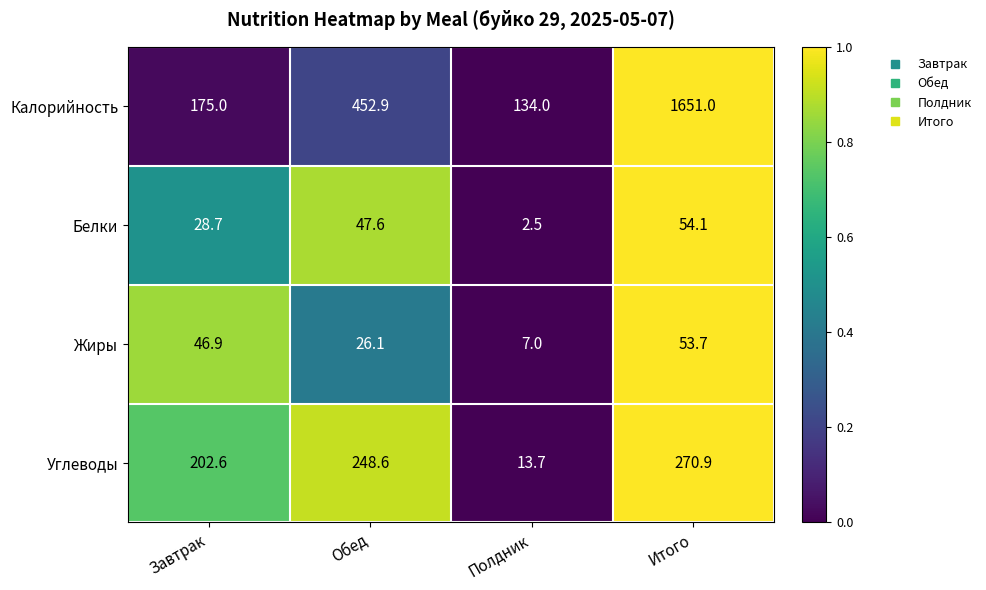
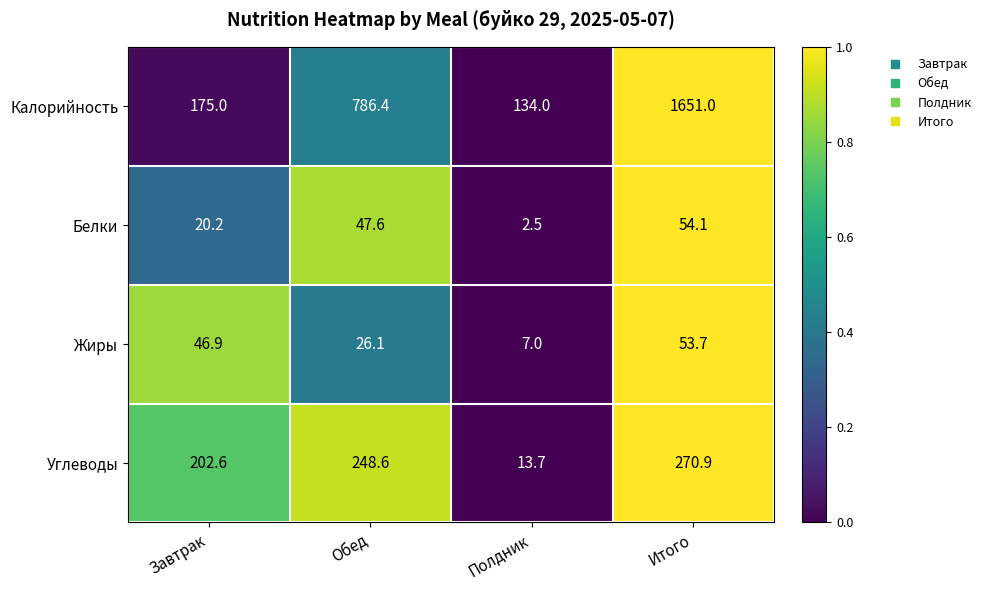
  {
    "Калорийность": {
      "Завтрак": 175.0,
-     "Обед": 452.9,
+     "Обед": 786.4,
      "Полдник": 134.0,
      "Итого": 1651.0
    },
    "Белки": {
-     "Завтрак": 28.7,
+     "Завтрак": 20.2,
      "Обед": 47.6,
      "Полдник": 2.5,
      "Итого": 54.1
    },
    "Жиры": {
      "Завтрак": 46.9,
      "Обед": 26.1,
      "Полдник": 7.0,
      "Итого": 53.7
    },
    "Углеводы": {
      "Завтрак": 202.6,
      "Обед": 248.6,
      "Полдник": 13.7,
      "Итого": 270.9
    }
  }
